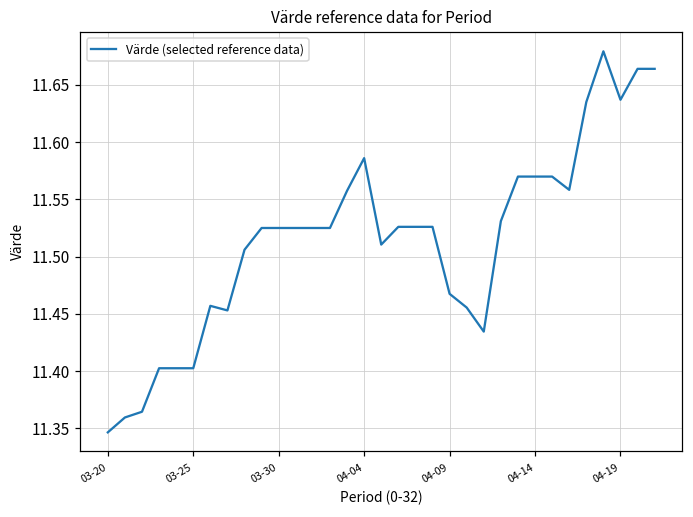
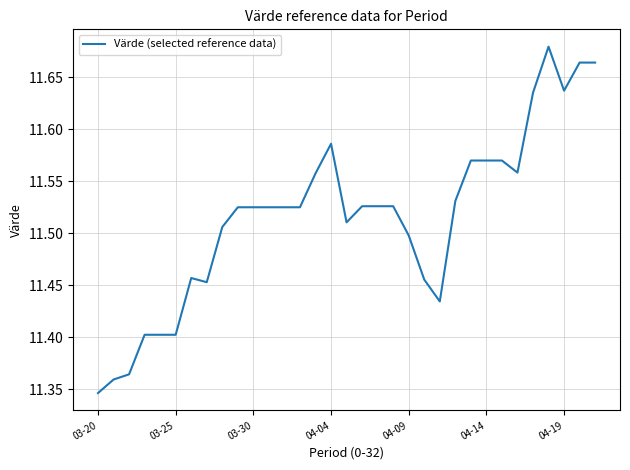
  {
    "03-20": 11.347,
    "03-25": 11.403,
    "03-30": 11.525,
    "04-04": 11.586,
-   "04-09": 11.468,
+   "04-09": 11.498,
    "04-14": 11.570,
    "04-19": 11.637
  }
